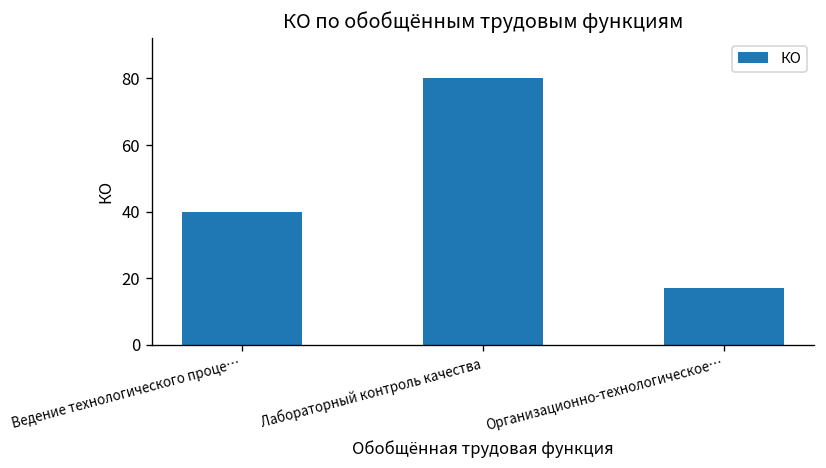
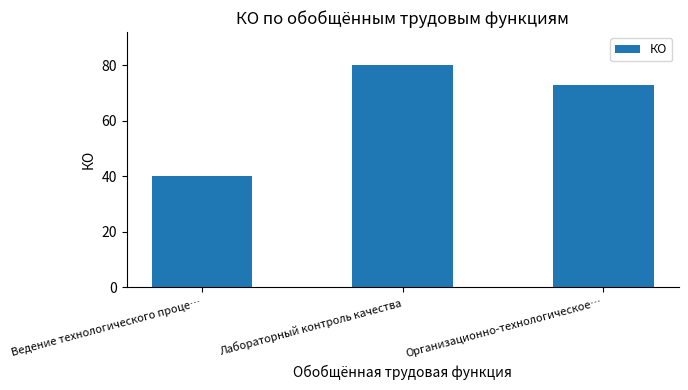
  {
    "Ведение технологического проце…": 40,
    "Лабораторный контроль качества": 80,
-   "Организационно-технологическое…": 17
+   "Организационно-технологическое…": 73
  }
